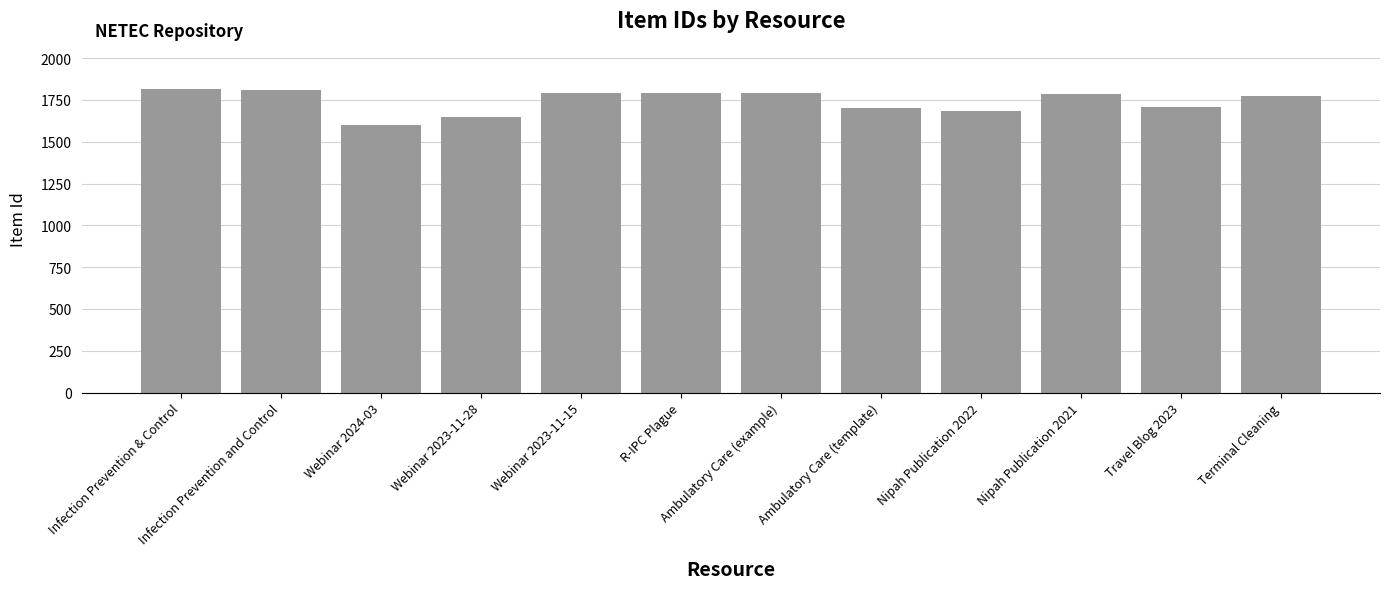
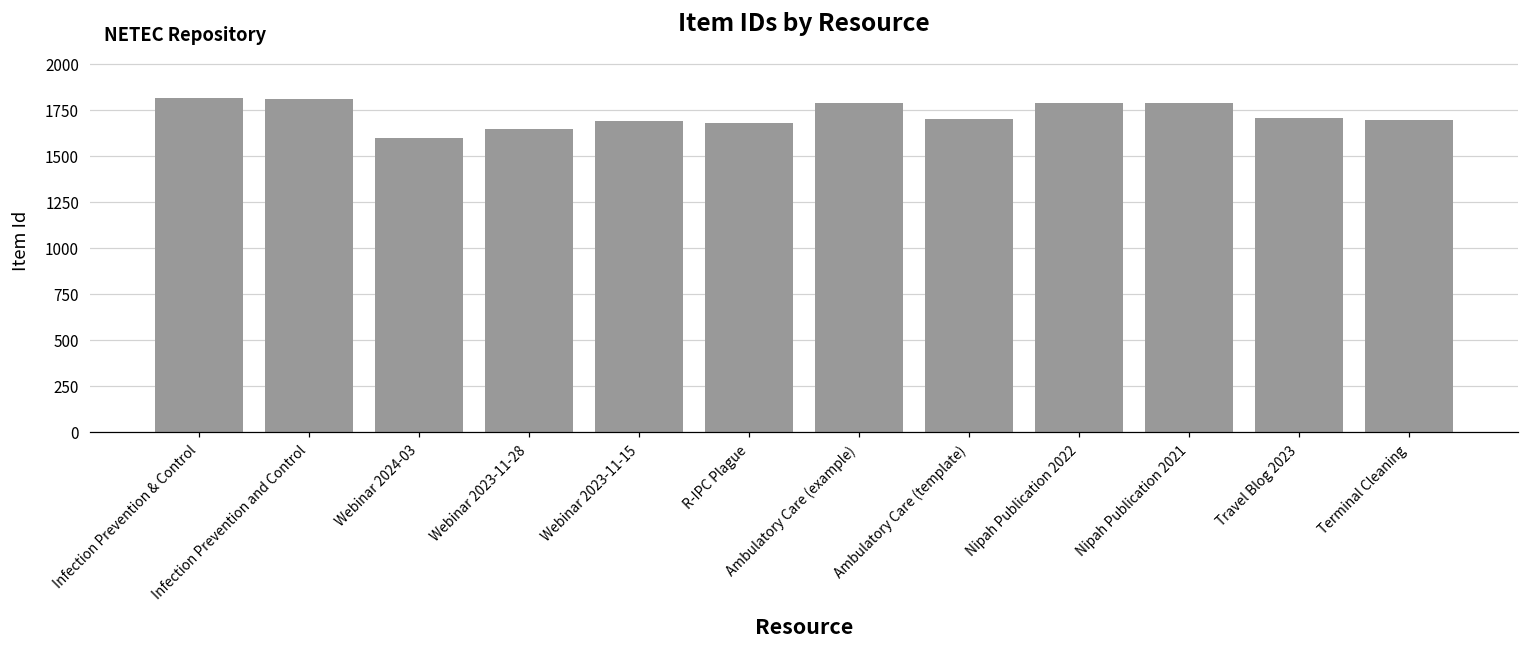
  {
    "Infection Prevention & Control": 1810,
    "Infection Prevention and Control": 1810,
    "Webinar 2024-03": 1600,
    "Webinar 2023-11-28": 1650,
-   "Webinar 2023-11-15": 1790,
-   "R-IPC Plague": 1790,
+   "Webinar 2023-11-15": 1690,
+   "R-IPC Plague": 1680,
    "Ambulatory Care (example)": 1790,
    "Ambulatory Care (template)": 1700,
-   "Nipah Publication 2022": 1690,
+   "Nipah Publication 2022": 1790,
    "Nipah Publication 2021": 1790,
    "Travel Blog 2023": 1710,
-   "Terminal Cleaning": 1770
+   "Terminal Cleaning": 1700
  }
